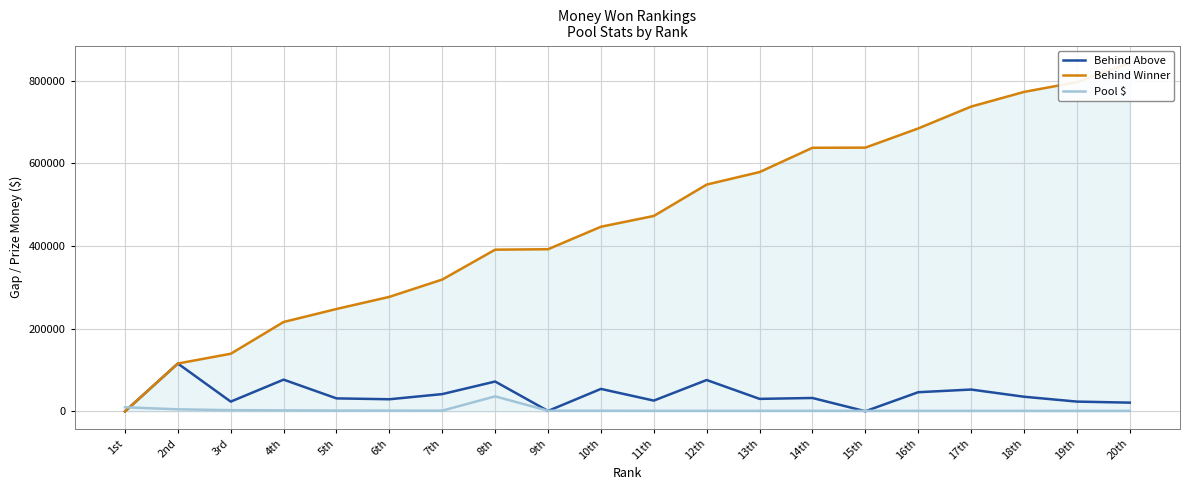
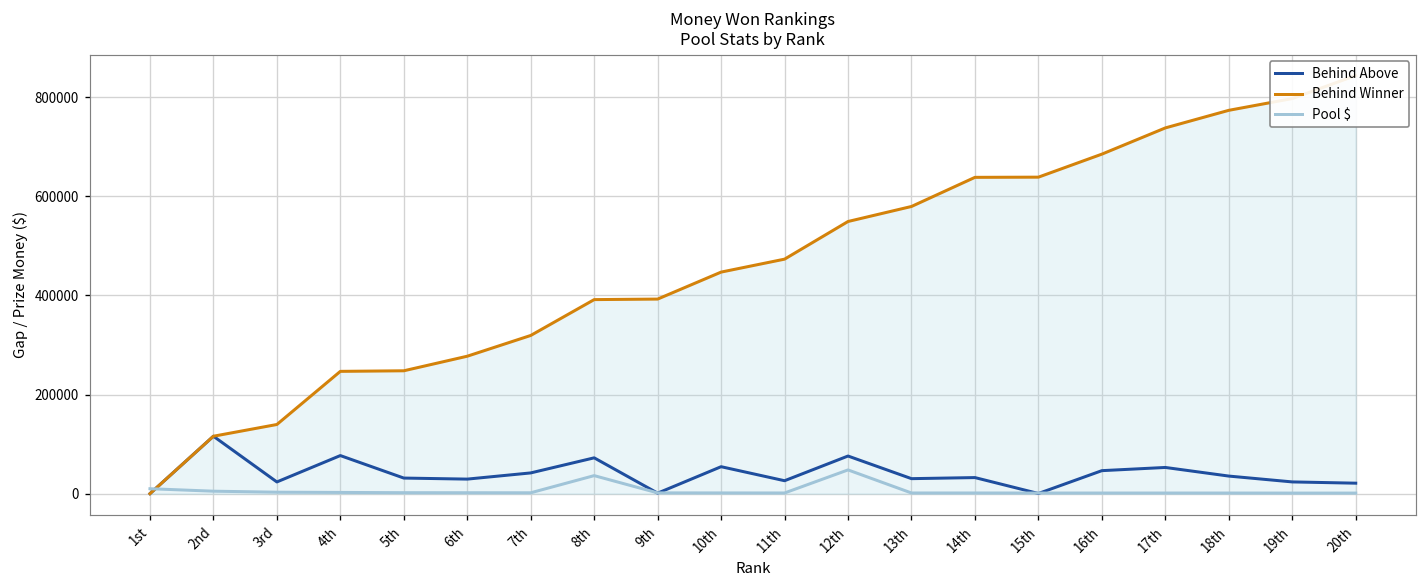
  {
    "Behind Above": {
      "3rd": 20000,
      "4th": 80000,
      "5th": 30000,
      "6th": 30000,
      "7th": 40000,
      "8th": 70000,
      "10th": 50000,
      "11th": 30000,
      "12th": 80000,
      "13th": 30000,
      "14th": 30000,
      "16th": 50000,
      "17th": 50000,
      "18th": 40000,
      "19th": 20000,
      "20th": 20000
    },
    "Behind Winner": {
      "3rd": 140000,
-     "4th": 220000,
+     "4th": 250000,
      "5th": 250000,
      "6th": 280000,
      "7th": 320000,
      "8th": 390000,
      "9th": 390000,
      "10th": 450000,
      "11th": 470000,
      "12th": 550000,
      "13th": 580000,
      "14th": 640000,
      "15th": 640000,
      "16th": 680000,
      "17th": 740000,
      "18th": 770000
    },
    "Pool $": {
      "1st": 10000,
      "2nd": 10000,
      "3rd": 0,
      "4th": 0,
      "5th": 0,
      "6th": 0,
      "7th": 0,
      "8th": 40000,
      "10th": 0,
      "11th": 0,
-     "12th": 0,
+     "12th": 50000,
      "13th": 0,
      "14th": 0,
      "16th": 0,
      "17th": 0,
      "18th": 0,
      "19th": 0,
      "20th": 0
    }
  }
